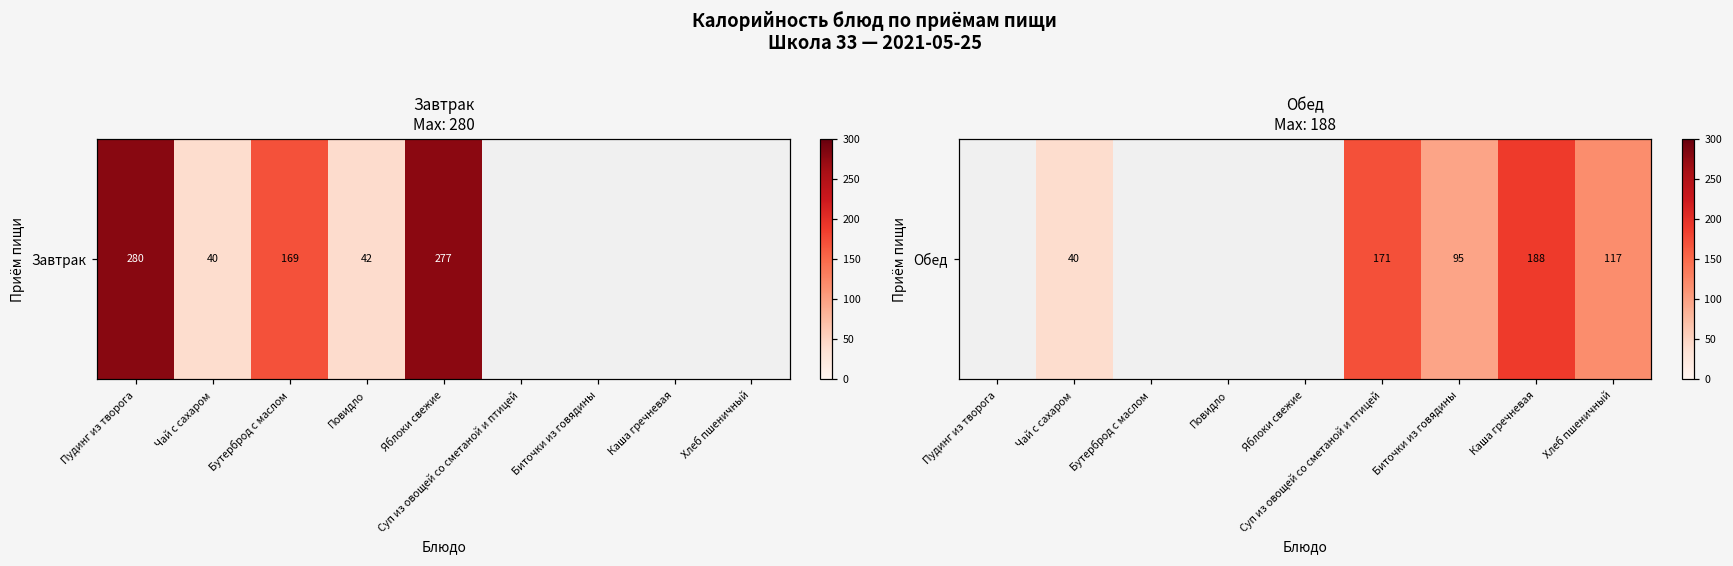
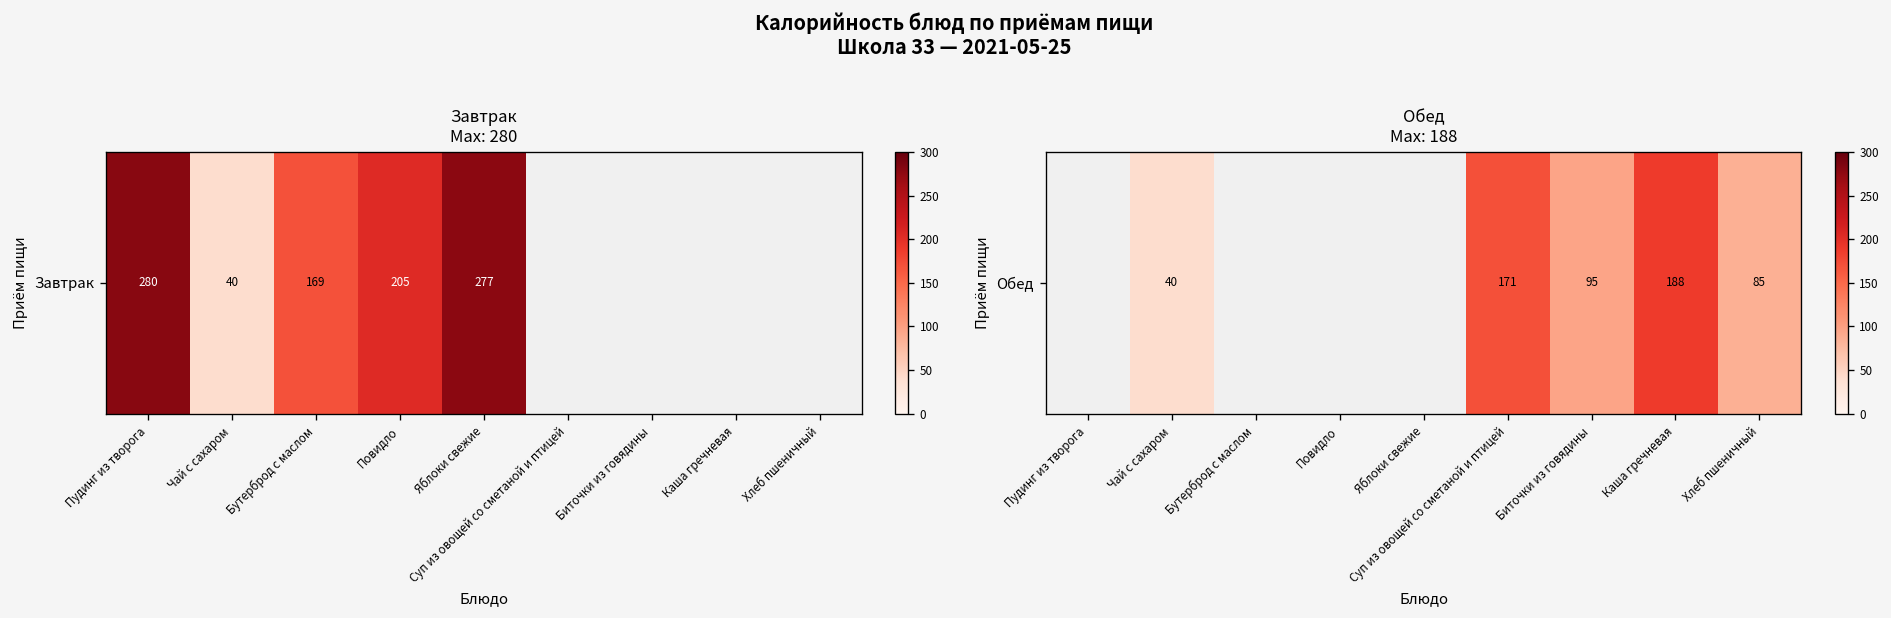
  {
    "Завтрак Max: 280": {
      "Завтрак": {
        "Пудинг из творога": 280,
        "Чай с сахаром": 40,
        "Бутерброд с маслом": 169,
-       "Повидло": 42,
+       "Повидло": 205,
        "Яблоки свежие": 277
      }
    },
    "Обед Max: 188": {
      "Обед": {
        "Чай с сахаром": 40,
        "Суп из овощей со сметаной и птицей": 171,
        "Биточки из говядины": 95,
        "Каша гречневая": 188,
-       "Хлеб пшеничный": 117
+       "Хлеб пшеничный": 85
      }
    }
  }
